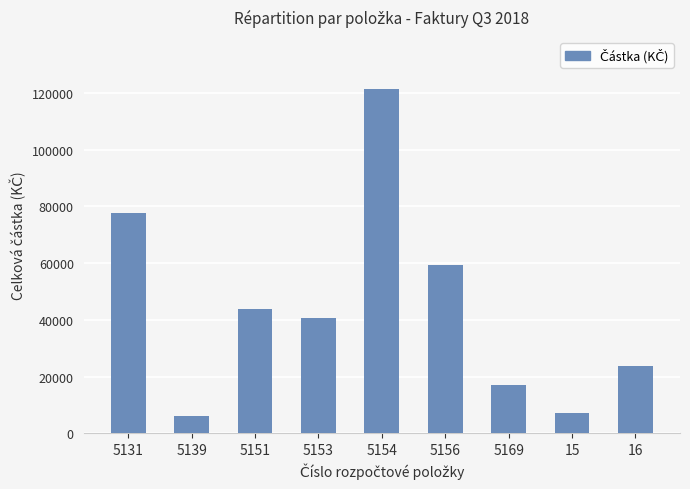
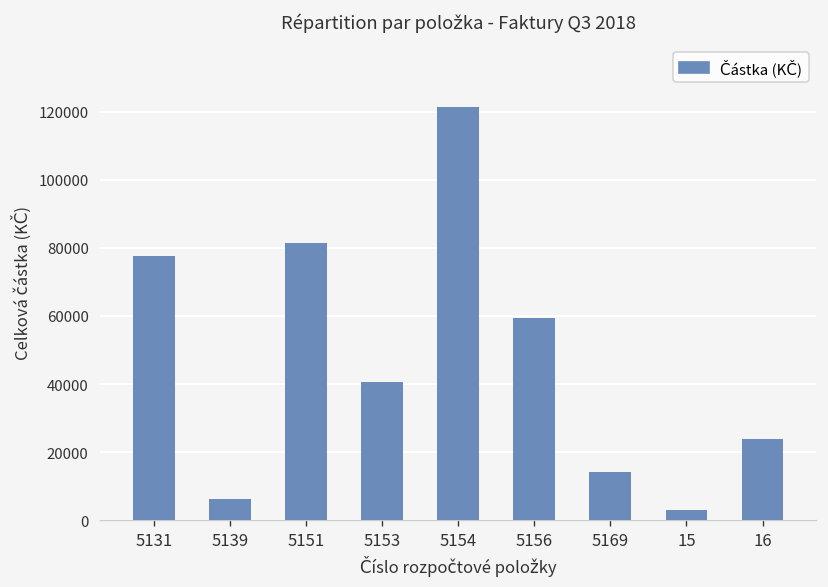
  {
    "5131": 78000,
    "5139": 6000,
-   "5151": 44000,
+   "5151": 81000,
    "5153": 41000,
    "5154": 122000,
    "5156": 59000,
-   "5169": 17000,
-   "15": 7000,
+   "5169": 14000,
+   "15": 3000,
    "16": 24000
  }
